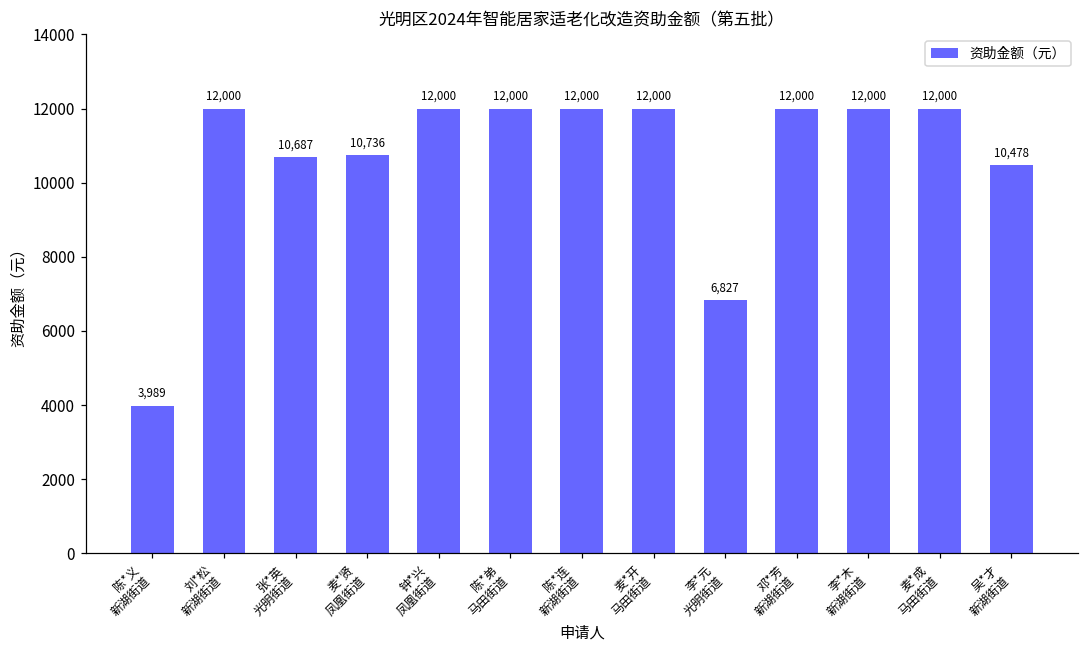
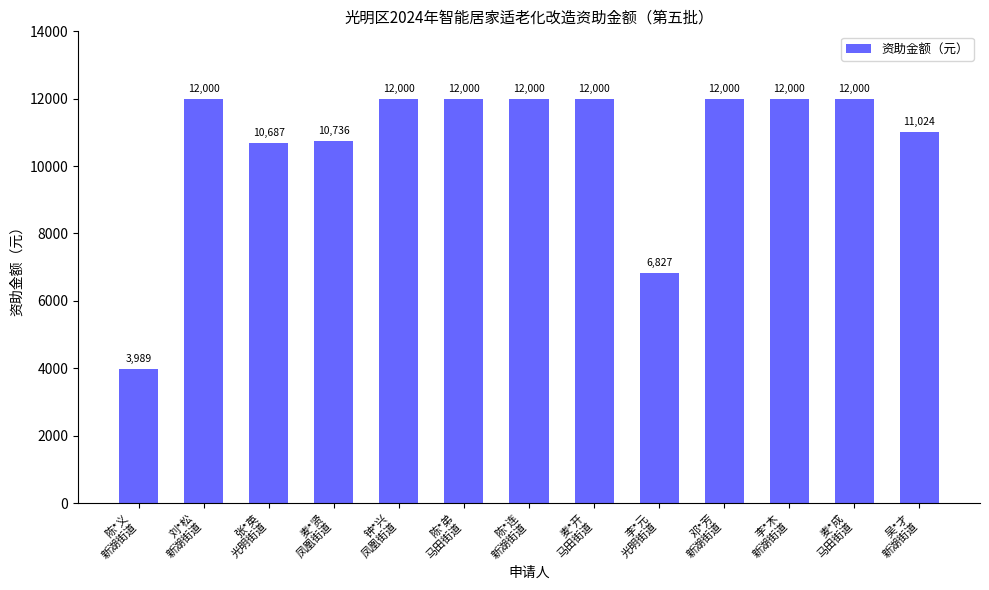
  {
    "陈*义 新湖街道": "3,989",
    "刘*松 新湖街道": "12,000",
    "张*英 光明街道": "10,687",
    "麦*贤 凤凰街道": "10,736",
    "钟*兴 凤凰街道": "12,000",
    "陈*弟 马田街道": "12,000",
    "陈*连 新湖街道": "12,000",
    "麦*开 马田街道": "12,000",
    "李*元 光明街道": "6,827",
    "邓*芳 新湖街道": "12,000",
    "李*木 新湖街道": "12,000",
    "麦*成 马田街道": "12,000",
-   "吴*才 新湖街道": "10,478"
+   "吴*才 新湖街道": "11,024"
  }
